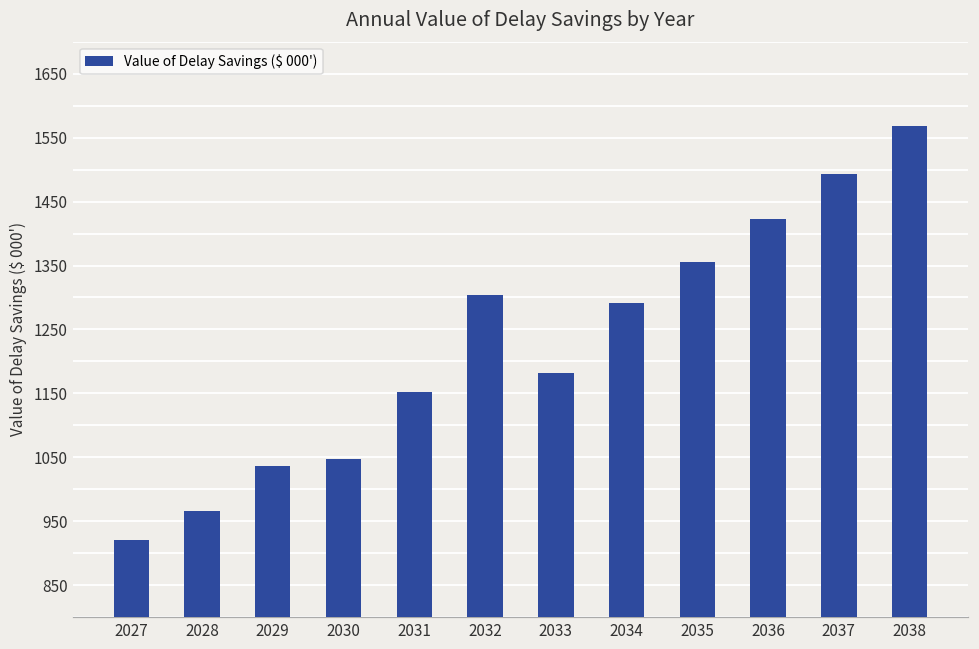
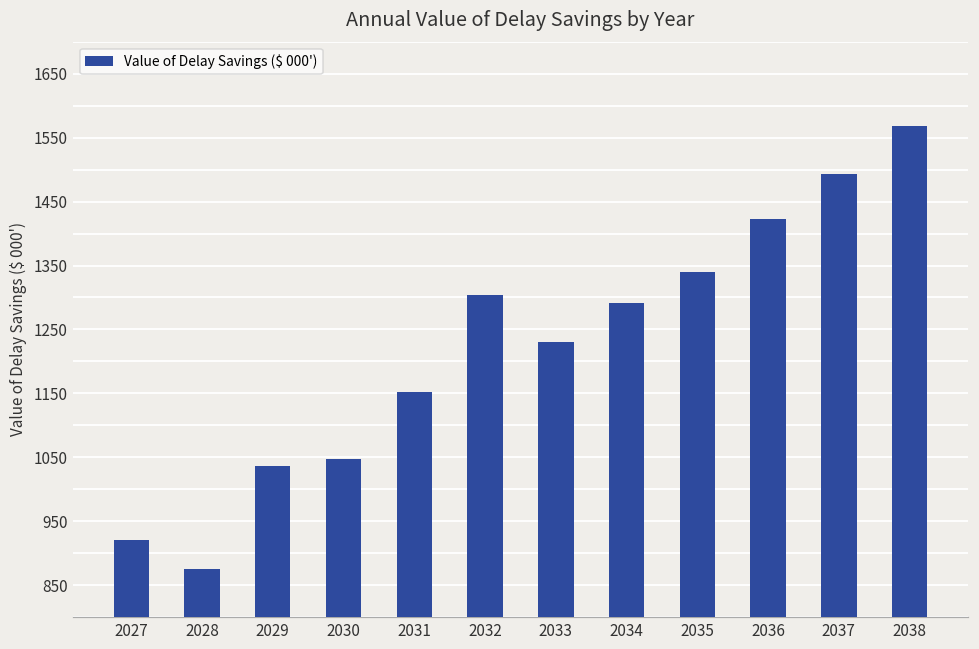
  {
    "2027": 920,
-   "2028": 970,
+   "2028": 880,
    "2029": 1040,
    "2030": 1050,
    "2031": 1150,
    "2032": 1300,
-   "2033": 1180,
+   "2033": 1230,
    "2034": 1290,
-   "2035": 1360,
+   "2035": 1340,
    "2036": 1420,
    "2037": 1490,
    "2038": 1570
  }
